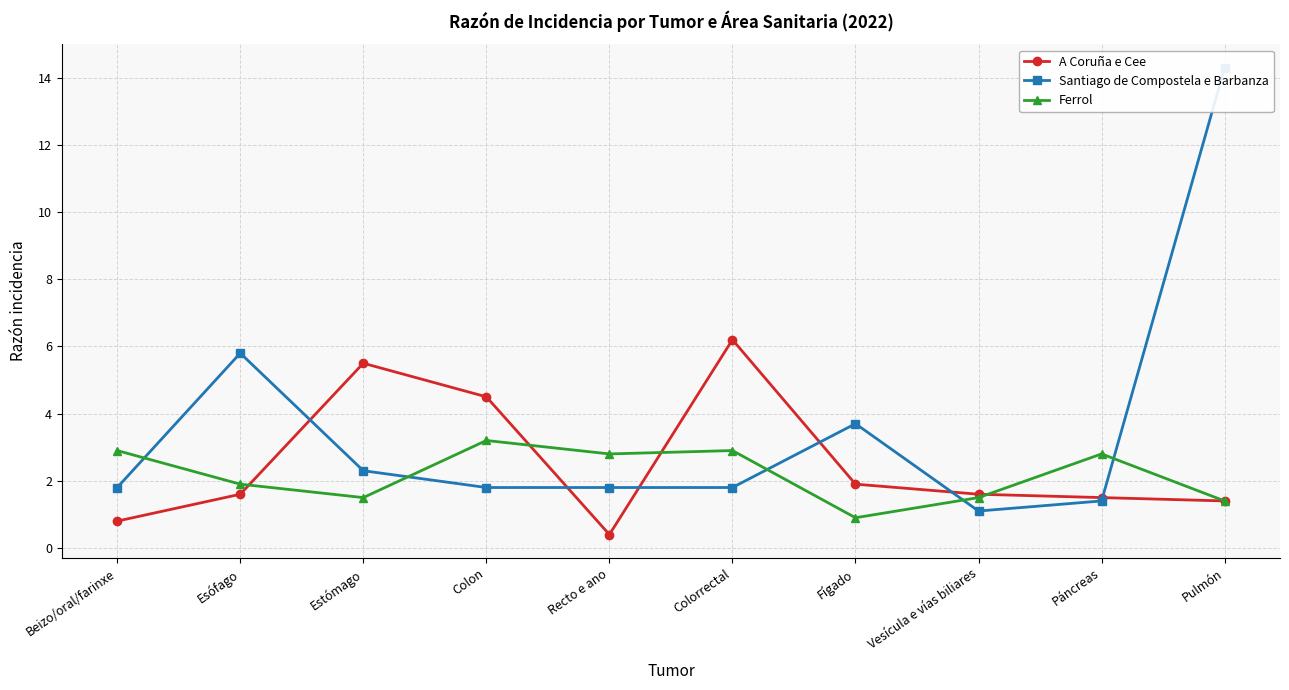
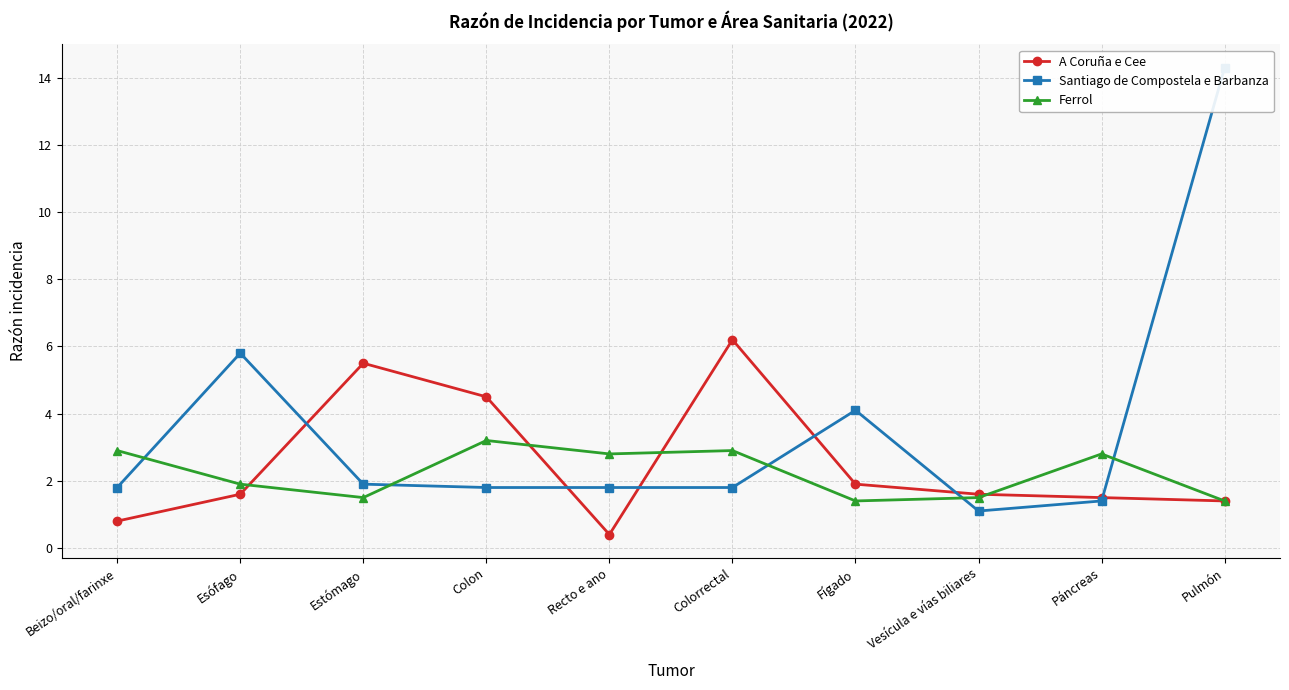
  {
    "A Coruña e Cee": {
      "Beizo/oral/farinxe": 0.8,
      "Esófago": 1.6,
      "Estómago": 5.5,
      "Colon": 4.5,
      "Recto e ano": 0.4,
      "Colorrectal": 6.2,
      "Fígado": 1.9,
      "Vesícula e vías biliares": 1.6,
      "Páncreas": 1.5
    },
    "Santiago de Compostela e Barbanza": {
      "Beizo/oral/farinxe": 1.8,
      "Esófago": 5.8,
-     "Estómago": 2.3,
+     "Estómago": 1.9,
      "Colon": 1.8,
      "Recto e ano": 1.8,
      "Colorrectal": 1.8,
-     "Fígado": 3.7,
+     "Fígado": 4.1,
      "Vesícula e vías biliares": 1.1,
      "Páncreas": 1.4
    },
    "Ferrol": {
      "Beizo/oral/farinxe": 2.9,
      "Esófago": 1.9,
      "Estómago": 1.5,
      "Colon": 3.2,
      "Recto e ano": 2.8,
      "Colorrectal": 2.9,
-     "Fígado": 0.9,
+     "Fígado": 1.4,
      "Vesícula e vías biliares": 1.5,
      "Páncreas": 2.8
    }
  }
